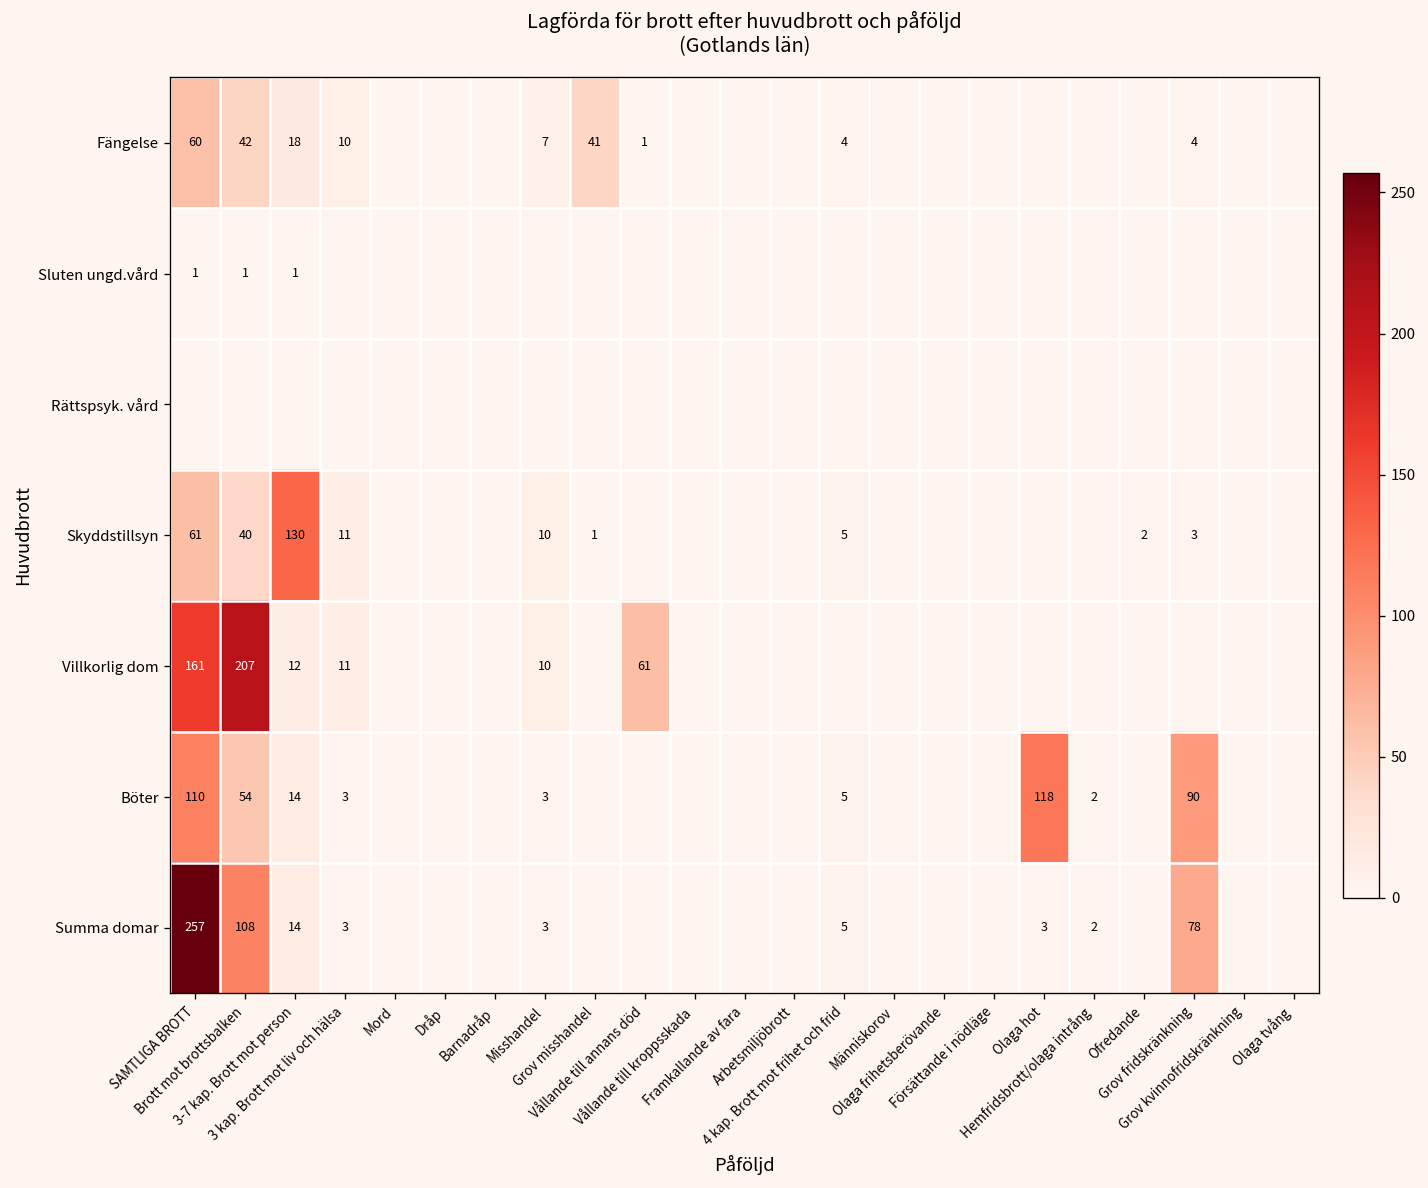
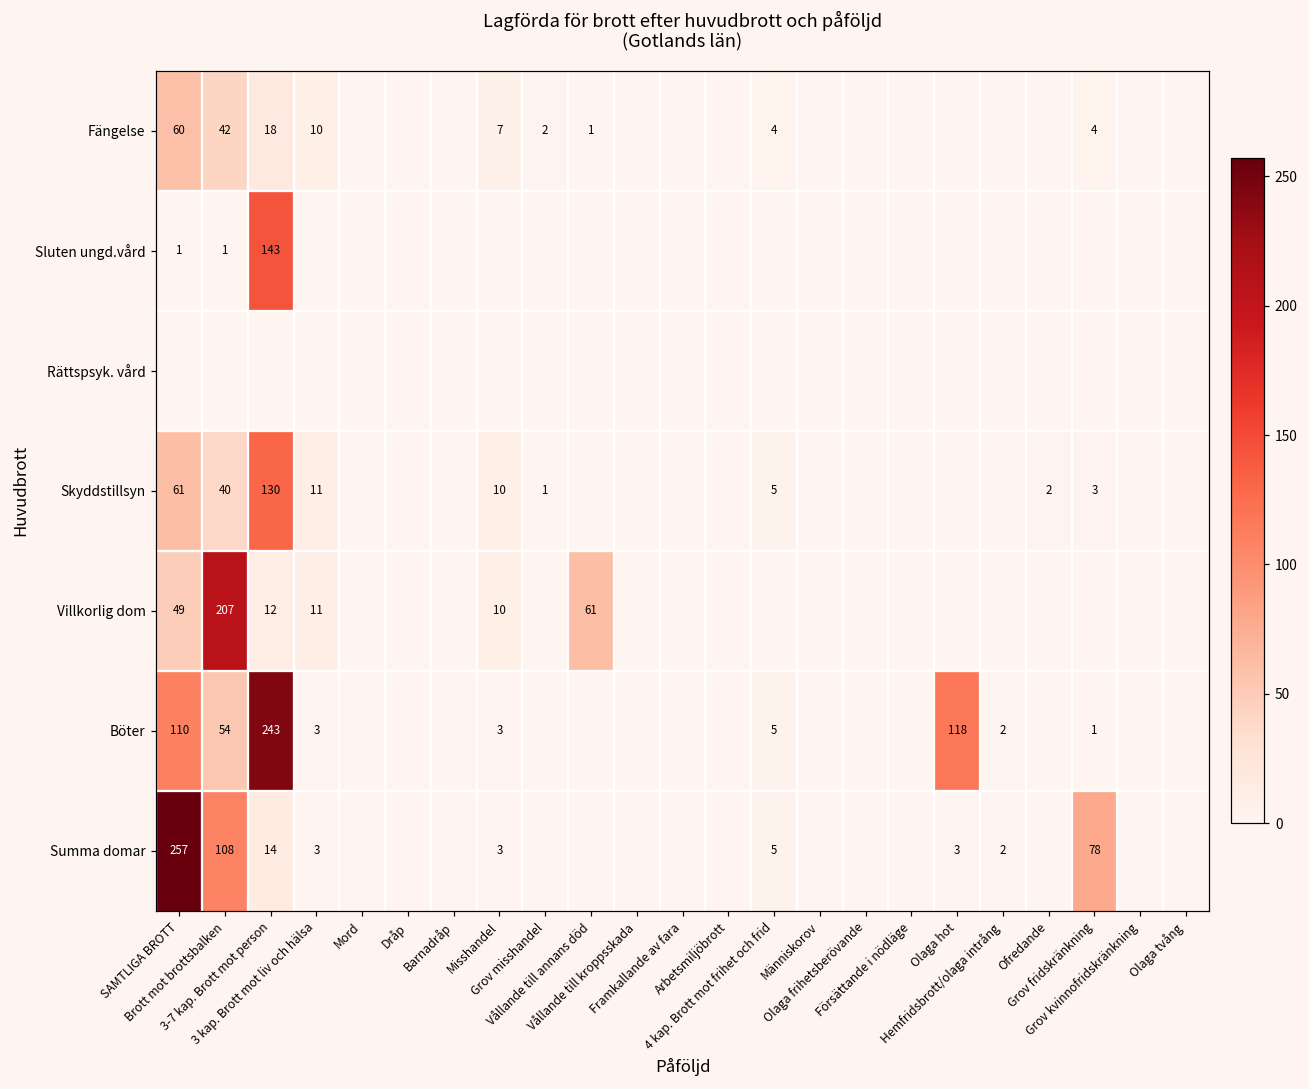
  {
    "Fängelse": {
      "SAMTLIGA BROTT": 60,
      "Brott mot brottsbalken": 42,
      "3-7 kap. Brott mot person": 18,
      "3 kap. Brott mot liv och hälsa": 10,
      "Misshandel": 7,
-     "Grov misshandel": 41,
+     "Grov misshandel": 2,
      "Vållande till annans död": 1,
      "4 kap. Brott mot frihet och frid": 4,
      "Grov fridskränkning": 4
    },
    "Sluten ungd.vård": {
      "SAMTLIGA BROTT": 1,
      "Brott mot brottsbalken": 1,
-     "3-7 kap. Brott mot person": 1
+     "3-7 kap. Brott mot person": 143
    },
    "Skyddstillsyn": {
      "SAMTLIGA BROTT": 61,
      "Brott mot brottsbalken": 40,
      "3-7 kap. Brott mot person": 130,
      "3 kap. Brott mot liv och hälsa": 11,
      "Misshandel": 10,
      "Grov misshandel": 1,
      "4 kap. Brott mot frihet och frid": 5,
      "Ofredande": 2,
      "Grov fridskränkning": 3
    },
    "Villkorlig dom": {
-     "SAMTLIGA BROTT": 161,
+     "SAMTLIGA BROTT": 49,
      "Brott mot brottsbalken": 207,
      "3-7 kap. Brott mot person": 12,
      "3 kap. Brott mot liv och hälsa": 11,
      "Misshandel": 10,
      "Vållande till annans död": 61
    },
    "Böter": {
      "SAMTLIGA BROTT": 110,
      "Brott mot brottsbalken": 54,
-     "3-7 kap. Brott mot person": 14,
+     "3-7 kap. Brott mot person": 243,
      "3 kap. Brott mot liv och hälsa": 3,
      "Misshandel": 3,
      "4 kap. Brott mot frihet och frid": 5,
      "Olaga hot": 118,
      "Hemfridsbrott/olaga intrång": 2,
-     "Grov fridskränkning": 90
+     "Grov fridskränkning": 1
    },
    "Summa domar": {
      "SAMTLIGA BROTT": 257,
      "Brott mot brottsbalken": 108,
      "3-7 kap. Brott mot person": 14,
      "3 kap. Brott mot liv och hälsa": 3,
      "Misshandel": 3,
      "4 kap. Brott mot frihet och frid": 5,
      "Olaga hot": 3,
      "Hemfridsbrott/olaga intrång": 2,
      "Grov fridskränkning": 78
    }
  }
